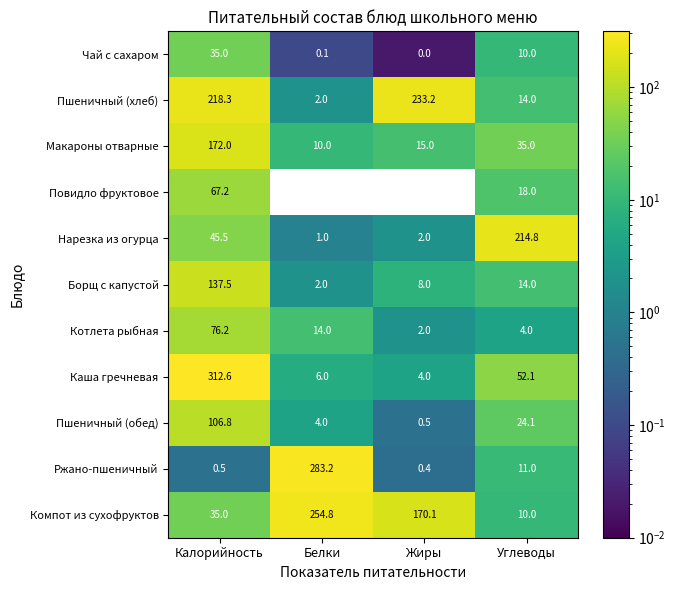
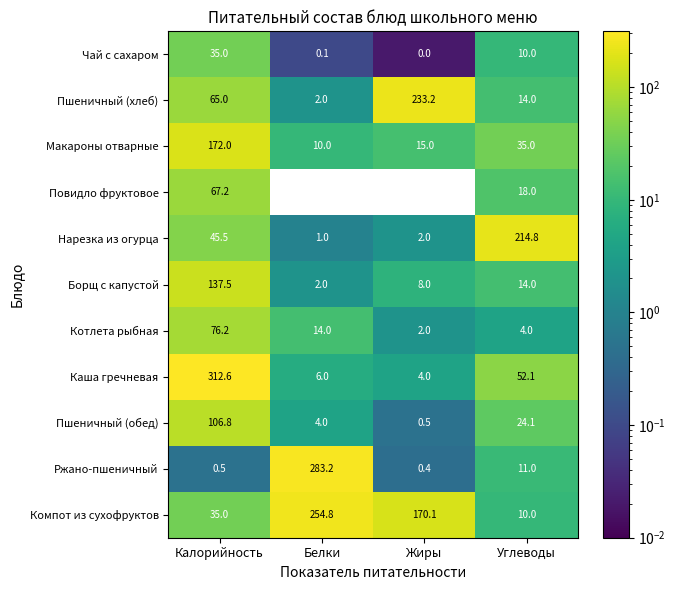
  {
    "Чай с сахаром": {
      "Калорийность": 35.0,
      "Белки": 0.1,
      "Жиры": 0.0,
      "Углеводы": 10.0
    },
    "Пшеничный (хлеб)": {
-     "Калорийность": 218.3,
+     "Калорийность": 65.0,
      "Белки": 2.0,
      "Жиры": 233.2,
      "Углеводы": 14.0
    },
    "Макароны отварные": {
      "Калорийность": 172.0,
      "Белки": 10.0,
      "Жиры": 15.0,
      "Углеводы": 35.0
    },
    "Повидло фруктовое": {
      "Калорийность": 67.2,
      "Углеводы": 18.0
    },
    "Нарезка из огурца": {
      "Калорийность": 45.5,
      "Белки": 1.0,
      "Жиры": 2.0,
      "Углеводы": 214.8
    },
    "Борщ с капустой": {
      "Калорийность": 137.5,
      "Белки": 2.0,
      "Жиры": 8.0,
      "Углеводы": 14.0
    },
    "Котлета рыбная": {
      "Калорийность": 76.2,
      "Белки": 14.0,
      "Жиры": 2.0,
      "Углеводы": 4.0
    },
    "Каша гречневая": {
      "Калорийность": 312.6,
      "Белки": 6.0,
      "Жиры": 4.0,
      "Углеводы": 52.1
    },
    "Пшеничный (обед)": {
      "Калорийность": 106.8,
      "Белки": 4.0,
      "Жиры": 0.5,
      "Углеводы": 24.1
    },
    "Ржано-пшеничный": {
      "Калорийность": 0.5,
      "Белки": 283.2,
      "Жиры": 0.4,
      "Углеводы": 11.0
    },
    "Компот из сухофруктов": {
      "Калорийность": 35.0,
      "Белки": 254.8,
      "Жиры": 170.1,
      "Углеводы": 10.0
    }
  }
